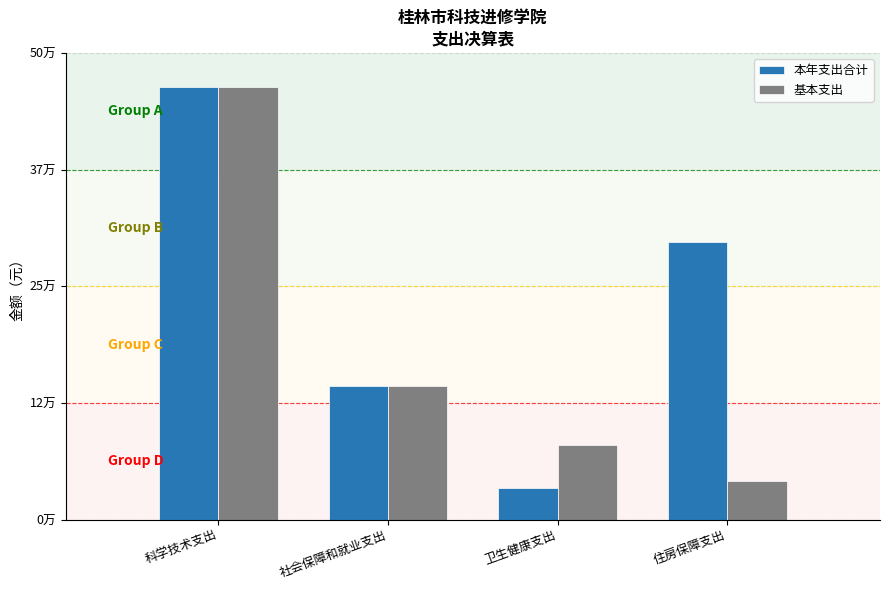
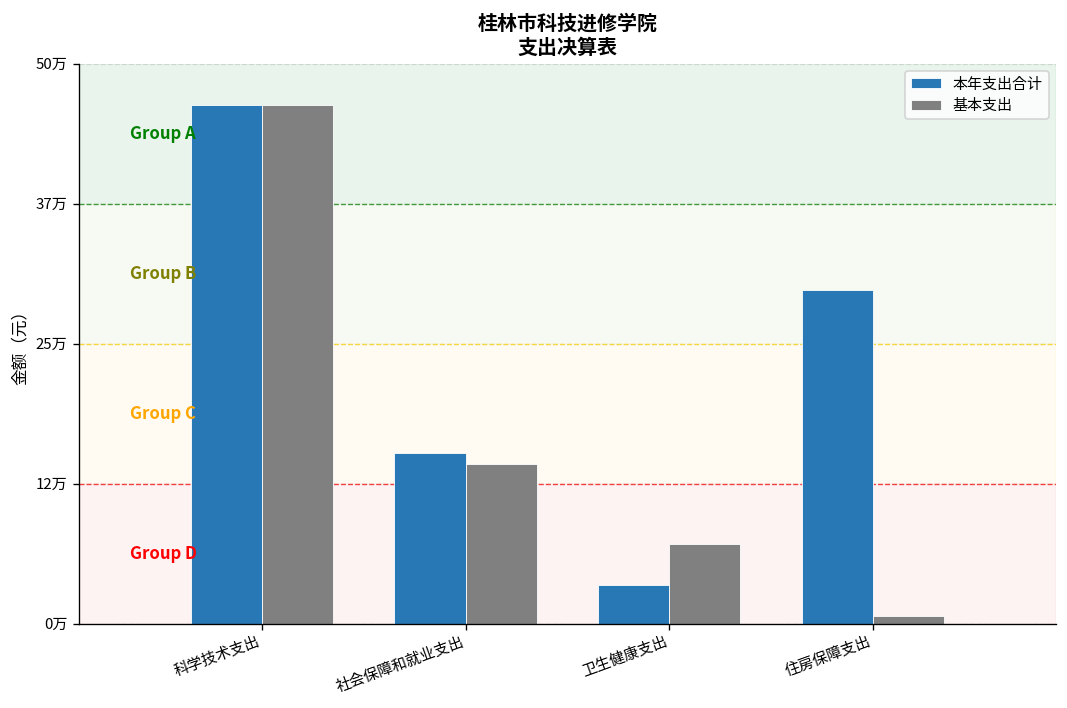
  {
    "本年支出合计": {
      "科学技术支出": "46万",
-     "社会保障和就业支出": "14万",
+     "社会保障和就业支出": "15万",
      "卫生健康支出": "3万",
      "住房保障支出": "30万"
    },
    "基本支出": {
      "科学技术支出": "46万",
      "社会保障和就业支出": "14万",
-     "卫生健康支出": "8万",
-     "住房保障支出": "4万"
+     "卫生健康支出": "7万",
+     "住房保障支出": "1万"
    }
  }
